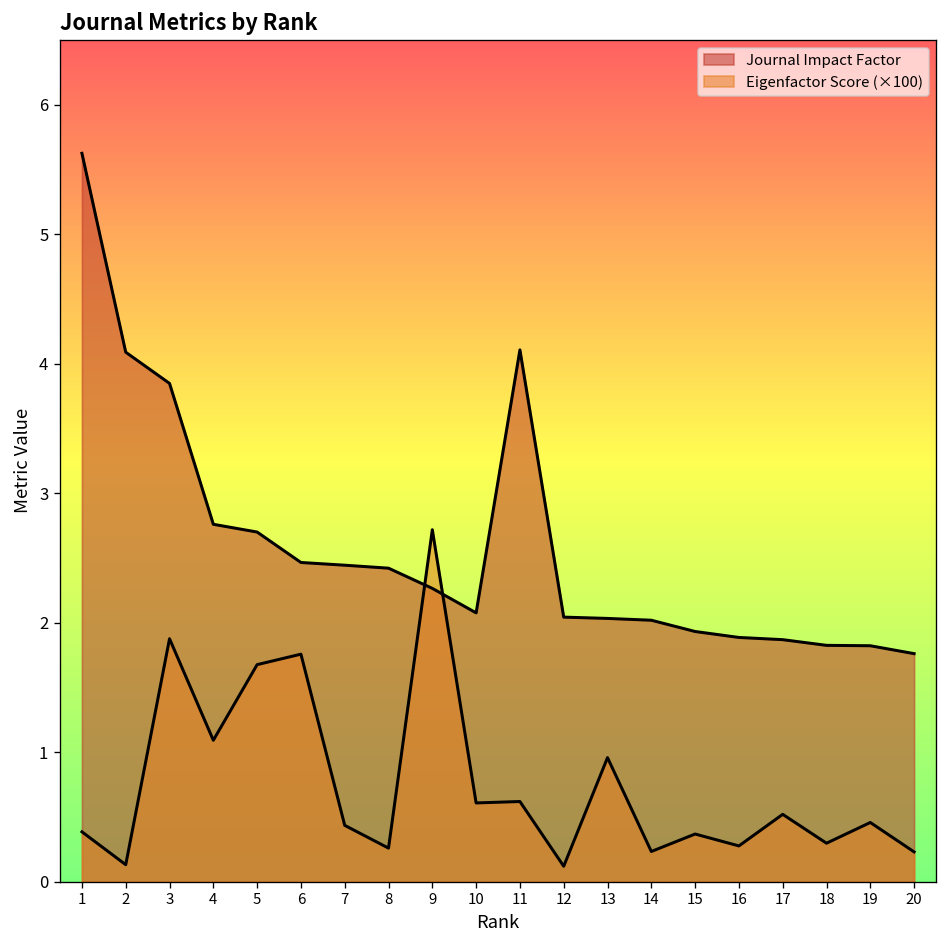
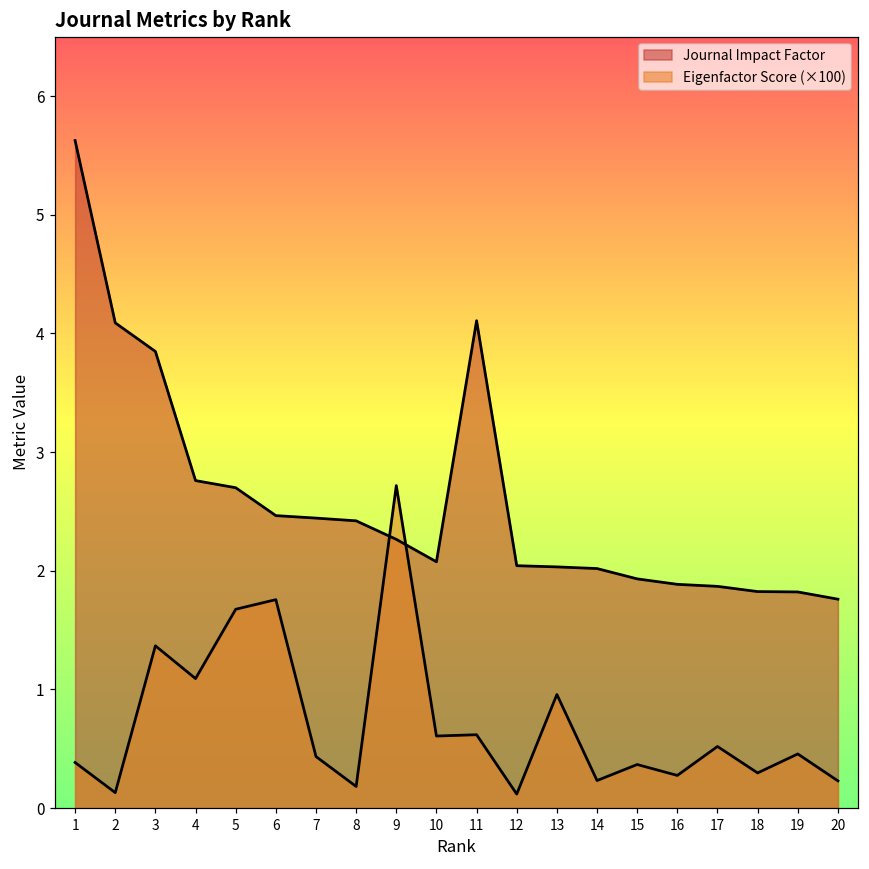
  {
    "Journal Impact Factor": {
      "1": 5.63,
      "2": 4.09,
      "3": 3.85,
      "4": 2.76,
      "5": 2.70,
      "6": 2.47,
      "7": 2.44,
      "8": 2.42,
      "9": 2.27,
      "10": 2.08,
      "11": 4.11,
      "12": 2.04,
      "13": 2.03,
      "14": 2.02,
      "15": 1.93,
      "16": 1.89,
      "17": 1.87,
      "18": 1.83,
      "19": 1.82,
      "20": 1.76
    },
    "Eigenfactor Score (×100)": {
      "1": 0.39,
      "2": 0.13,
-     "3": 1.88,
+     "3": 1.37,
      "4": 1.09,
      "5": 1.68,
      "6": 1.76,
      "7": 0.43,
-     "8": 0.26,
+     "8": 0.18,
      "9": 2.72,
      "10": 0.61,
      "11": 0.62,
      "12": 0.12,
      "13": 0.96,
      "14": 0.23,
      "15": 0.37,
      "16": 0.28,
      "17": 0.52,
      "18": 0.30,
      "19": 0.46,
      "20": 0.23
    }
  }
